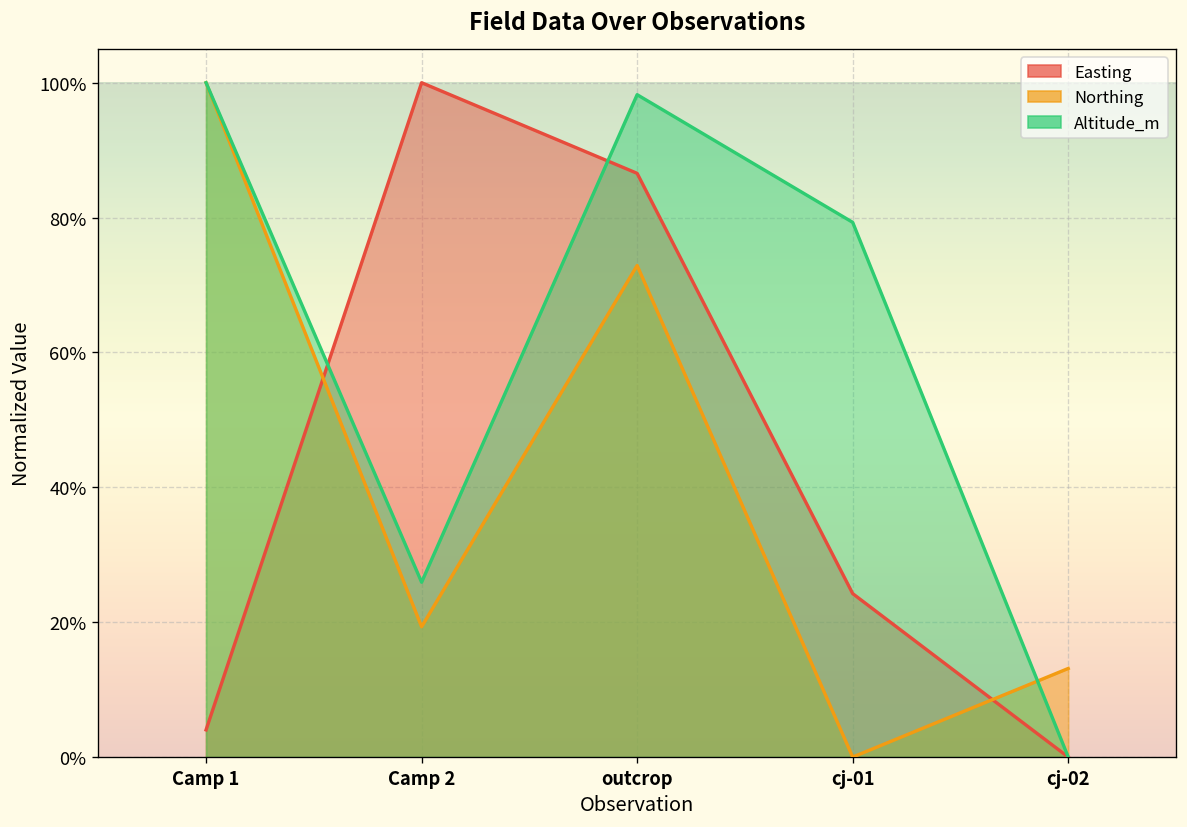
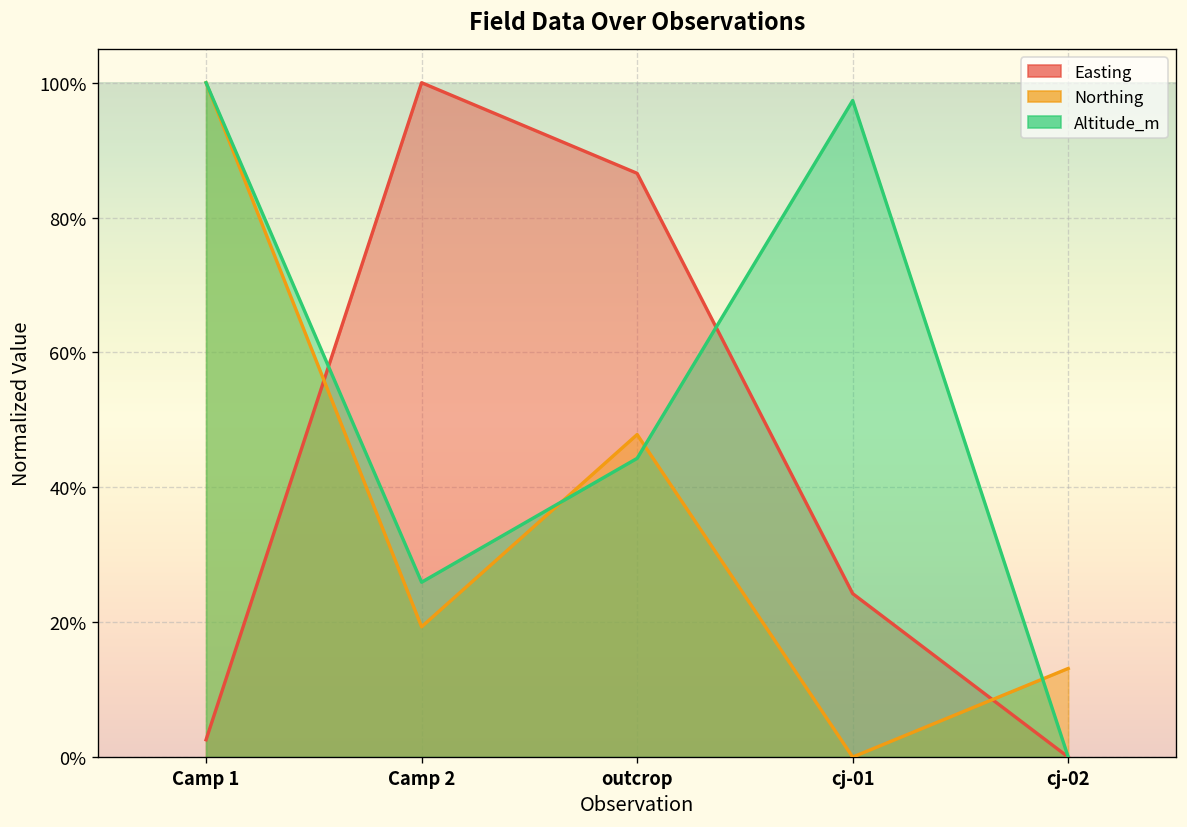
  {
    "Easting": {
-     "Camp 1": "4%",
+     "Camp 1": "3%",
      "Camp 2": "100%",
      "outcrop": "87%",
      "cj-01": "24%"
    },
    "Northing": {
      "Camp 2": "19%",
-     "outcrop": "73%",
+     "outcrop": "48%",
      "cj-01": "0%",
      "cj-02": "13%"
    },
    "Altitude_m": {
      "Camp 2": "26%",
-     "outcrop": "98%",
-     "cj-01": "79%"
+     "outcrop": "44%",
+     "cj-01": "97%"
    }
  }
